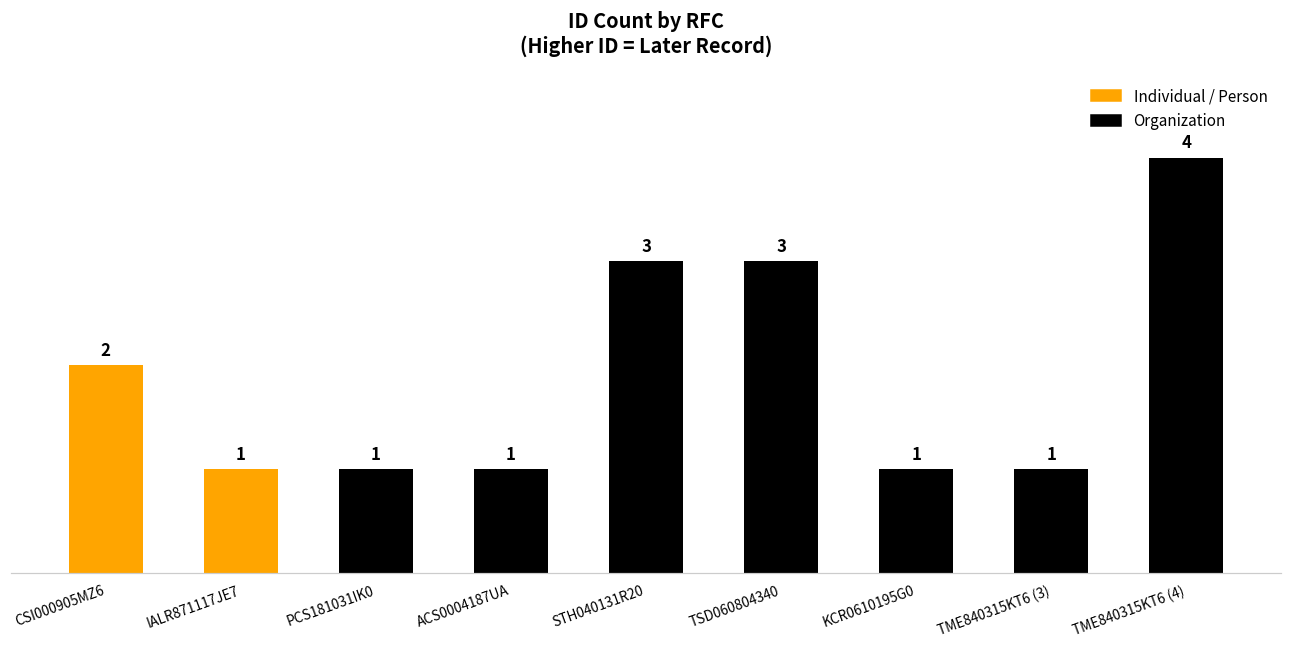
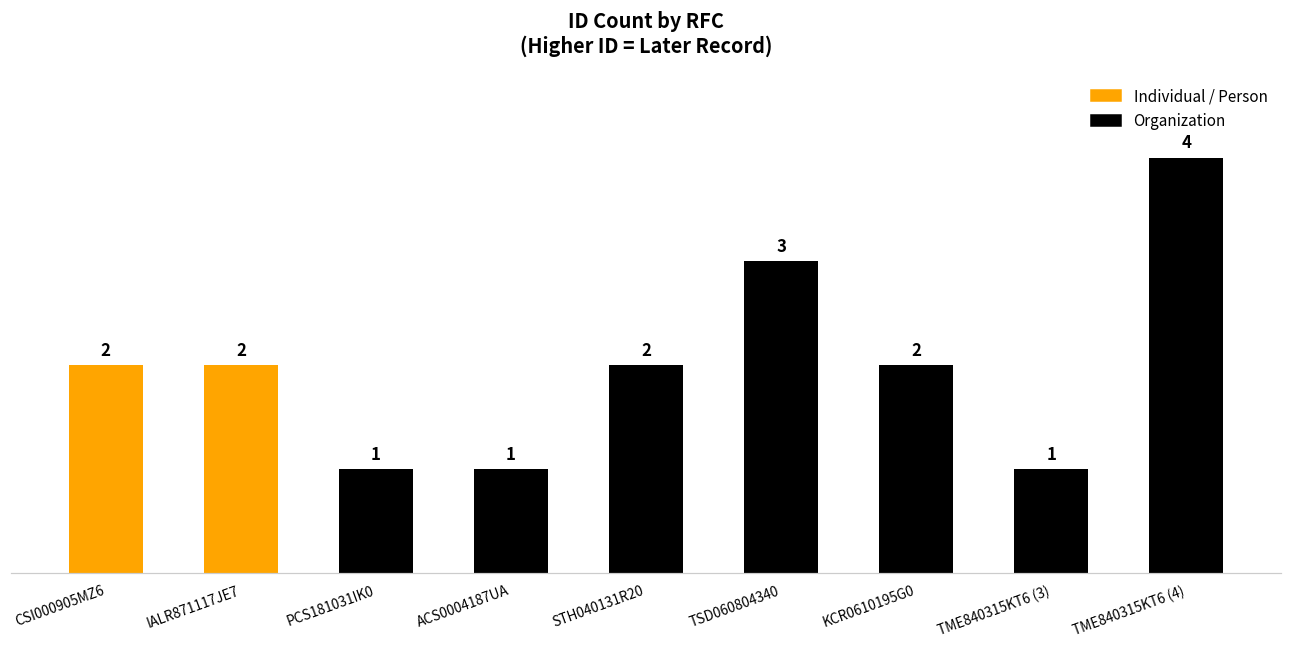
  {
    "CSI000905MZ6": 2,
-   "IALR871117JE7": 1,
+   "IALR871117JE7": 2,
    "PCS181031IK0": 1,
    "ACS0004187UA": 1,
-   "STH040131R20": 3,
+   "STH040131R20": 2,
    "TSD060804340": 3,
-   "KCR0610195G0": 1,
+   "KCR0610195G0": 2,
    "TME840315KT6 (3)": 1,
    "TME840315KT6 (4)": 4
  }
